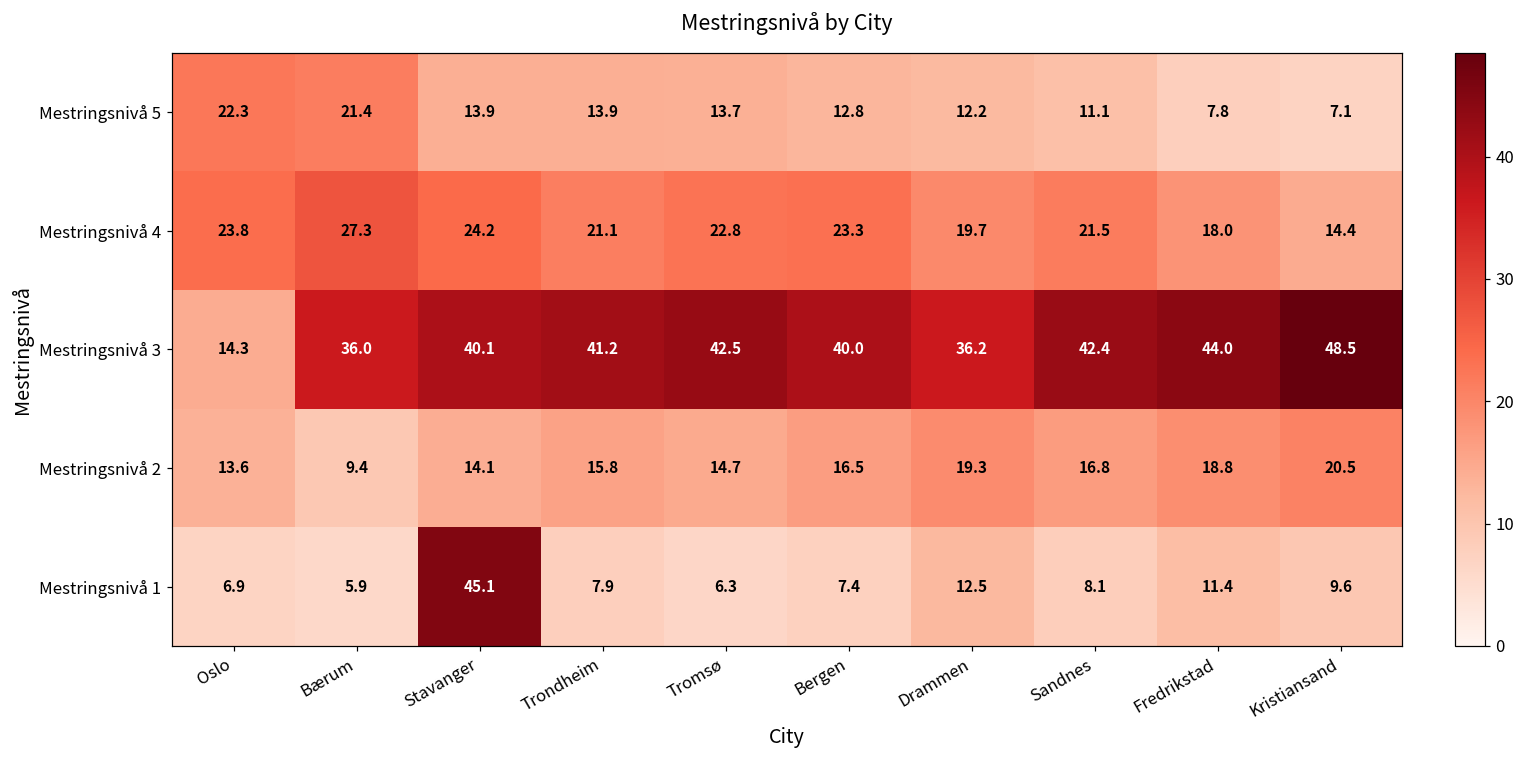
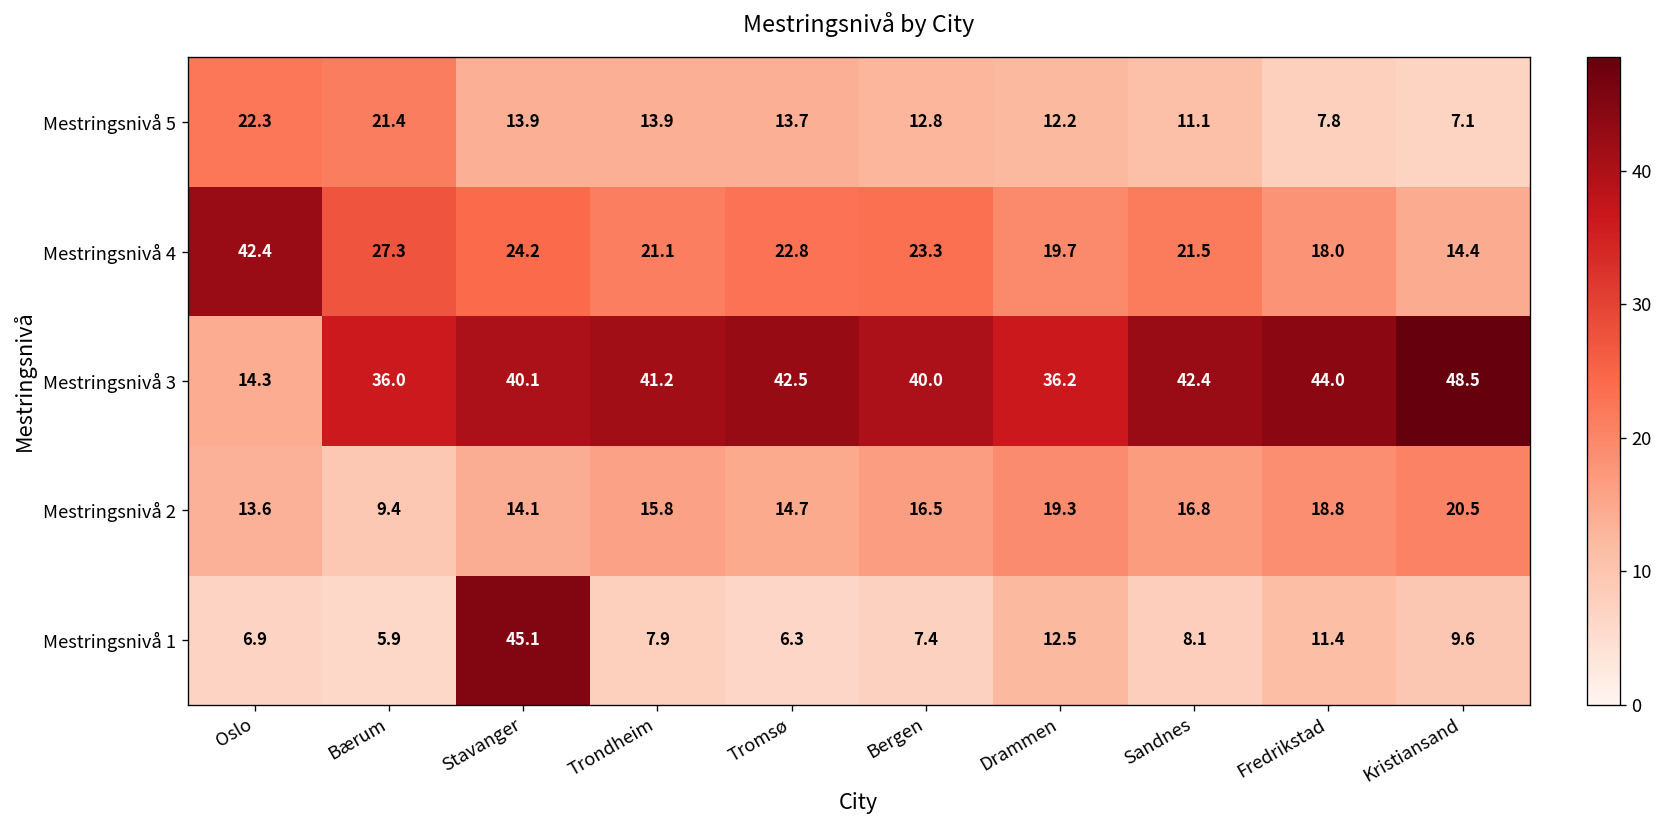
  {
    "Mestringsnivå 5": {
      "Oslo": 22.3,
      "Bærum": 21.4,
      "Stavanger": 13.9,
      "Trondheim": 13.9,
      "Tromsø": 13.7,
      "Bergen": 12.8,
      "Drammen": 12.2,
      "Sandnes": 11.1,
      "Fredrikstad": 7.8,
      "Kristiansand": 7.1
    },
    "Mestringsnivå 4": {
-     "Oslo": 23.8,
+     "Oslo": 42.4,
      "Bærum": 27.3,
      "Stavanger": 24.2,
      "Trondheim": 21.1,
      "Tromsø": 22.8,
      "Bergen": 23.3,
      "Drammen": 19.7,
      "Sandnes": 21.5,
      "Fredrikstad": 18.0,
      "Kristiansand": 14.4
    },
    "Mestringsnivå 3": {
      "Oslo": 14.3,
      "Bærum": 36.0,
      "Stavanger": 40.1,
      "Trondheim": 41.2,
      "Tromsø": 42.5,
      "Bergen": 40.0,
      "Drammen": 36.2,
      "Sandnes": 42.4,
      "Fredrikstad": 44.0,
      "Kristiansand": 48.5
    },
    "Mestringsnivå 2": {
      "Oslo": 13.6,
      "Bærum": 9.4,
      "Stavanger": 14.1,
      "Trondheim": 15.8,
      "Tromsø": 14.7,
      "Bergen": 16.5,
      "Drammen": 19.3,
      "Sandnes": 16.8,
      "Fredrikstad": 18.8,
      "Kristiansand": 20.5
    },
    "Mestringsnivå 1": {
      "Oslo": 6.9,
      "Bærum": 5.9,
      "Stavanger": 45.1,
      "Trondheim": 7.9,
      "Tromsø": 6.3,
      "Bergen": 7.4,
      "Drammen": 12.5,
      "Sandnes": 8.1,
      "Fredrikstad": 11.4,
      "Kristiansand": 9.6
    }
  }
